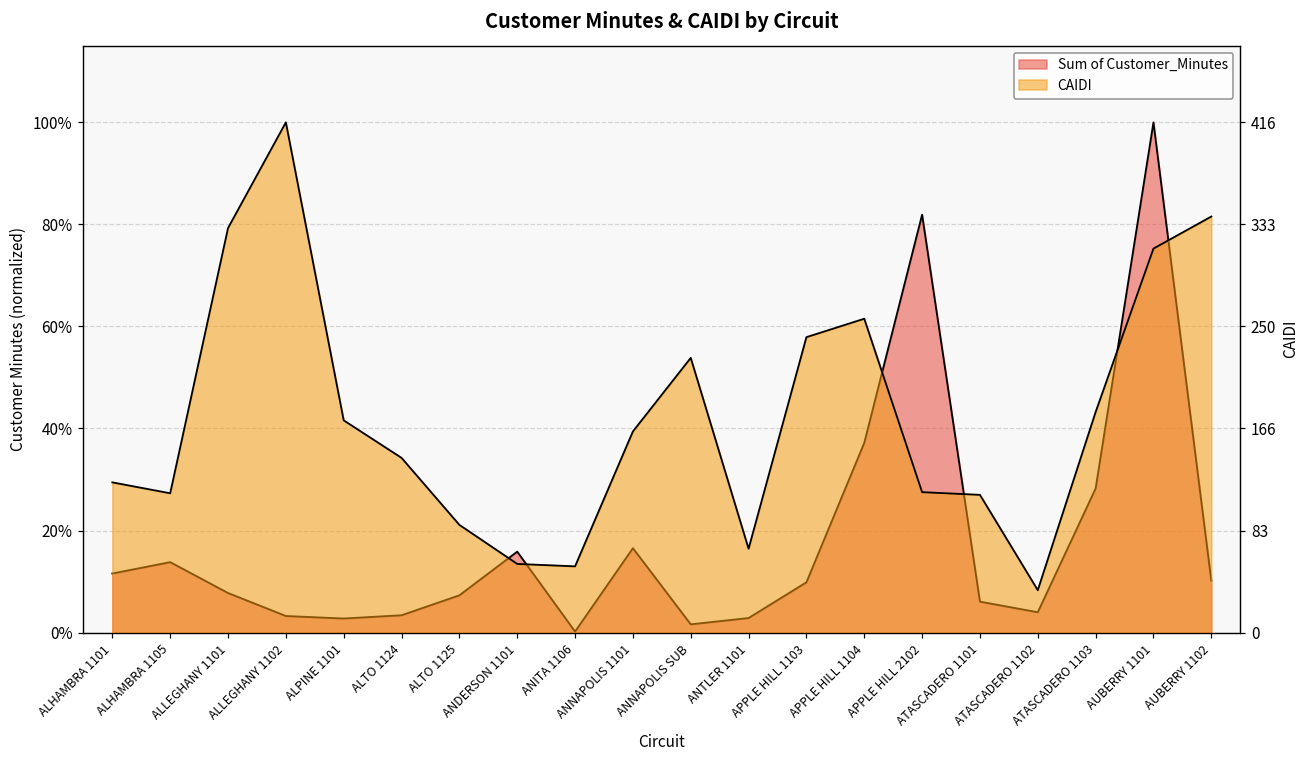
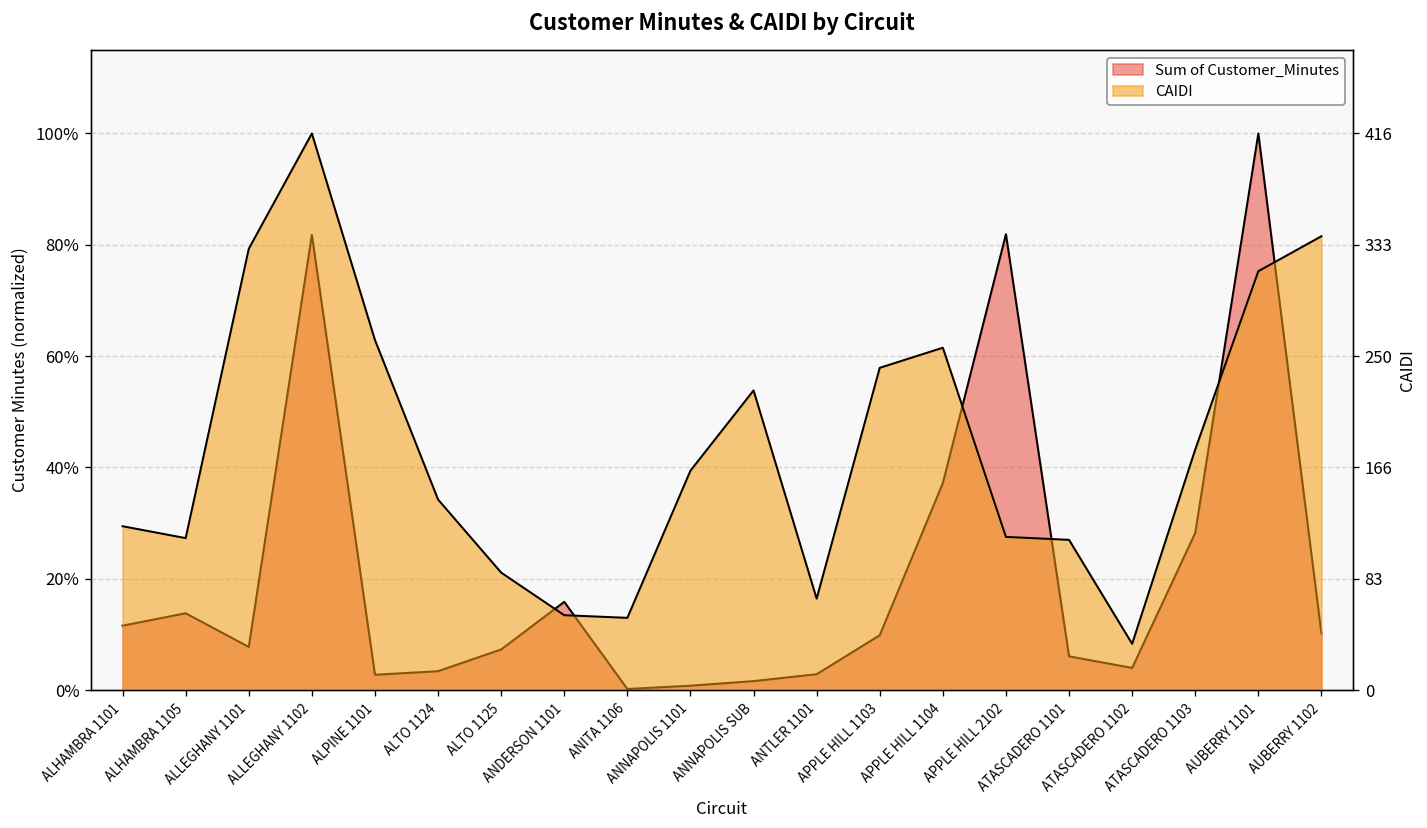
  {
    "Sum of Customer_Minutes": {
      "ALHAMBRA 1101": "12%",
      "ALHAMBRA 1105": "14%",
      "ALLEGHANY 1101": "8%",
-     "ALLEGHANY 1102": "3%",
+     "ALLEGHANY 1102": "82%",
      "ALPINE 1101": "3%",
      "ALTO 1124": "3%",
      "ALTO 1125": "7%",
      "ANDERSON 1101": "16%",
      "ANITA 1106": "0%",
-     "ANNAPOLIS 1101": "17%",
+     "ANNAPOLIS 1101": "1%",
      "ANNAPOLIS SUB": "2%",
      "ANTLER 1101": "3%",
      "APPLE HILL 1103": "10%",
      "APPLE HILL 1104": "37%",
      "APPLE HILL 2102": "82%",
      "ATASCADERO 1101": "6%",
      "ATASCADERO 1102": "4%",
      "ATASCADERO 1103": "28%",
      "AUBERRY 1101": "100%",
      "AUBERRY 1102": "10%"
    },
    "CAIDI": {
      "ALHAMBRA 1101": "122",
      "ALHAMBRA 1105": "114",
      "ALLEGHANY 1101": "330",
      "ALLEGHANY 1102": "416",
-     "ALPINE 1101": "173",
+     "ALPINE 1101": "262",
      "ALTO 1124": "142",
      "ALTO 1125": "88",
      "ANDERSON 1101": "56",
      "ANITA 1106": "54",
      "ANNAPOLIS 1101": "164",
      "ANNAPOLIS SUB": "224",
      "ANTLER 1101": "68",
      "APPLE HILL 1103": "241",
      "APPLE HILL 1104": "256",
      "APPLE HILL 2102": "114",
      "ATASCADERO 1101": "112",
      "ATASCADERO 1102": "35",
      "ATASCADERO 1103": "180",
      "AUBERRY 1101": "313",
      "AUBERRY 1102": "339"
    }
  }
